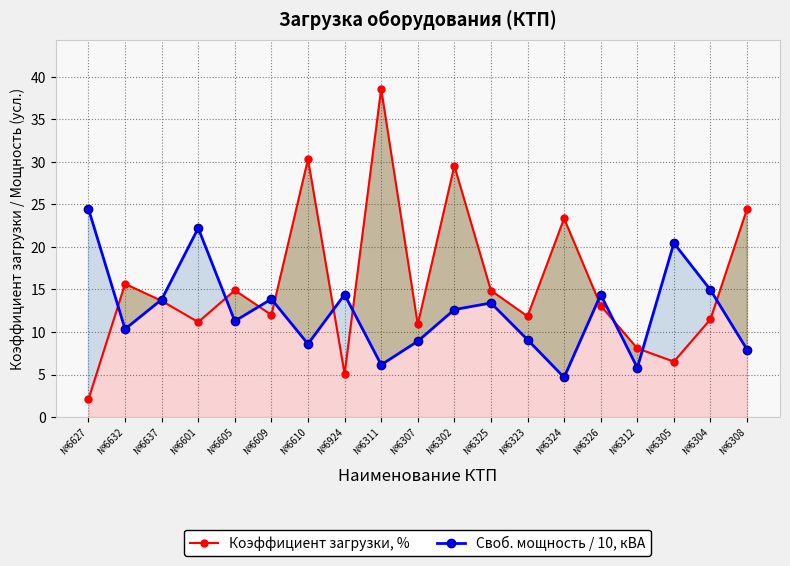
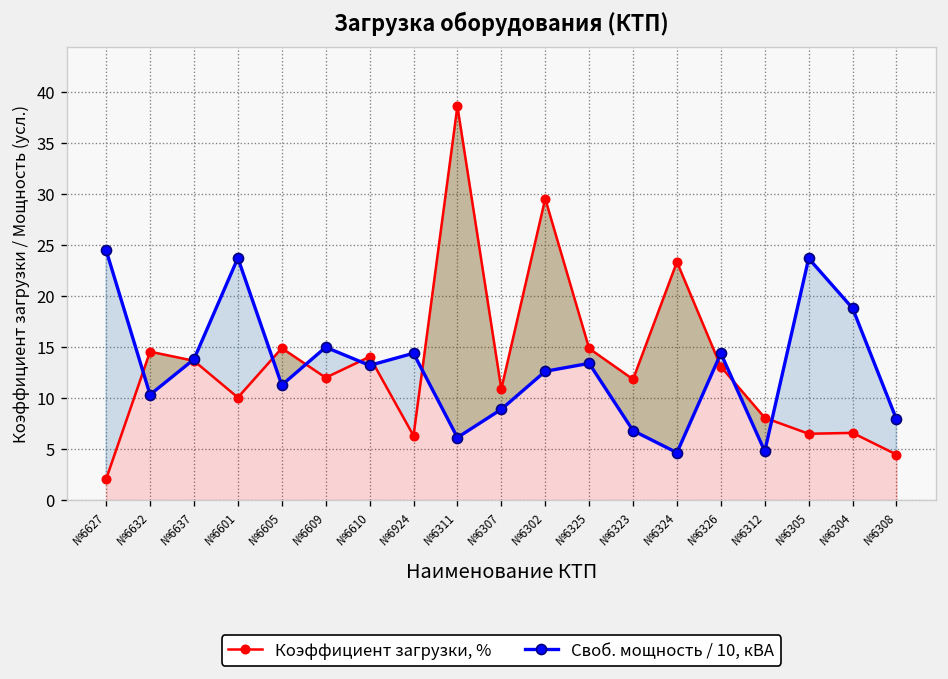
  {
    "Коэффициент загрузки, %": {
      "№6627": 2,
-     "№6632": 16,
-     "№6601": 11,
+     "№6632": 15,
+     "№6601": 10,
      "№6605": 15,
      "№6609": 12,
-     "№6610": 30,
-     "№6924": 5,
+     "№6610": 14,
+     "№6924": 6,
      "№6311": 39,
      "№6307": 11,
      "№6302": 30,
      "№6325": 15,
      "№6323": 12,
      "№6324": 23,
      "№6326": 13,
      "№6312": 8,
      "№6305": 7,
-     "№6304": 12,
-     "№6308": 24
+     "№6304": 7,
+     "№6308": 4
    },
    "Своб. мощность / 10, кВА": {
      "№6627": 24,
      "№6632": 10,
-     "№6601": 22,
+     "№6601": 24,
      "№6605": 11,
-     "№6609": 14,
-     "№6610": 9,
+     "№6609": 15,
+     "№6610": 13,
      "№6924": 14,
      "№6311": 6,
      "№6307": 9,
      "№6302": 13,
      "№6325": 13,
-     "№6323": 9,
+     "№6323": 7,
      "№6324": 5,
      "№6326": 14,
-     "№6312": 6,
-     "№6305": 20,
-     "№6304": 15,
+     "№6312": 5,
+     "№6305": 24,
+     "№6304": 19,
      "№6308": 8
    }
  }
